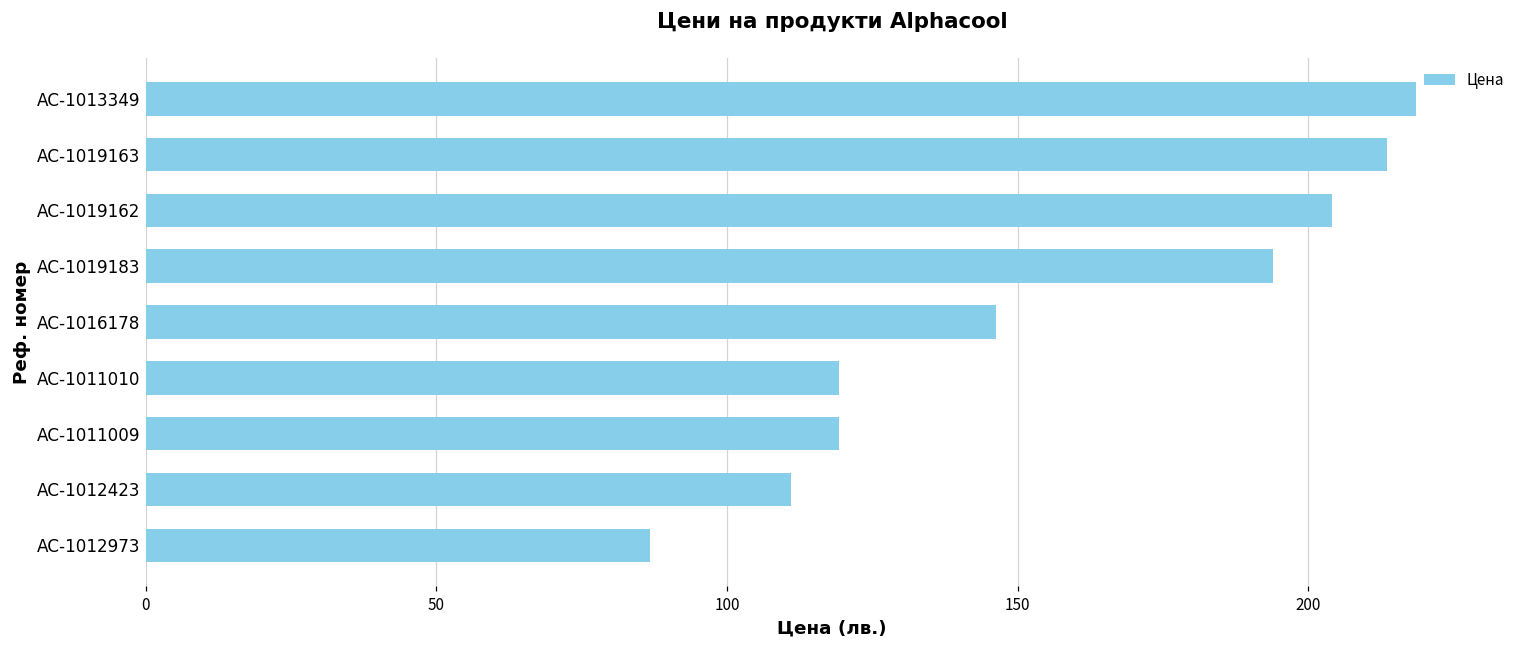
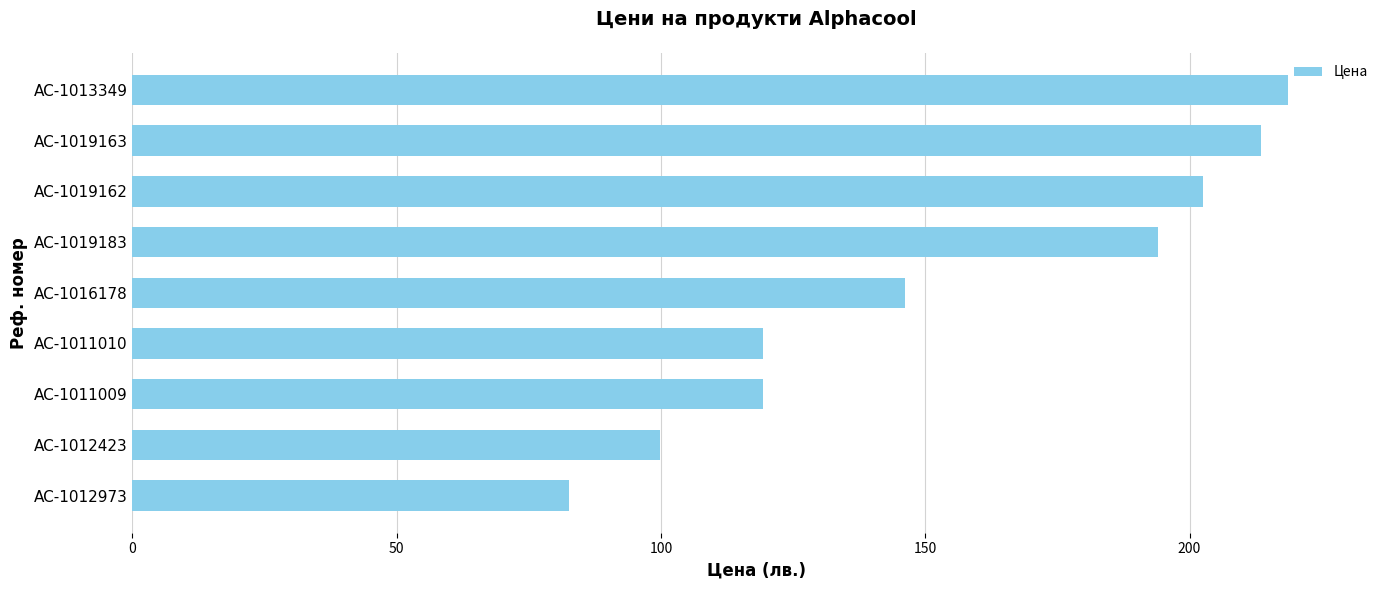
  {
    "AC-1013349": 219,
    "AC-1019163": 214,
-   "AC-1019162": 204,
+   "AC-1019162": 203,
    "AC-1019183": 194,
    "AC-1016178": 146,
    "AC-1011010": 119,
    "AC-1011009": 119,
-   "AC-1012423": 111,
-   "AC-1012973": 87
+   "AC-1012423": 100,
+   "AC-1012973": 83
  }
